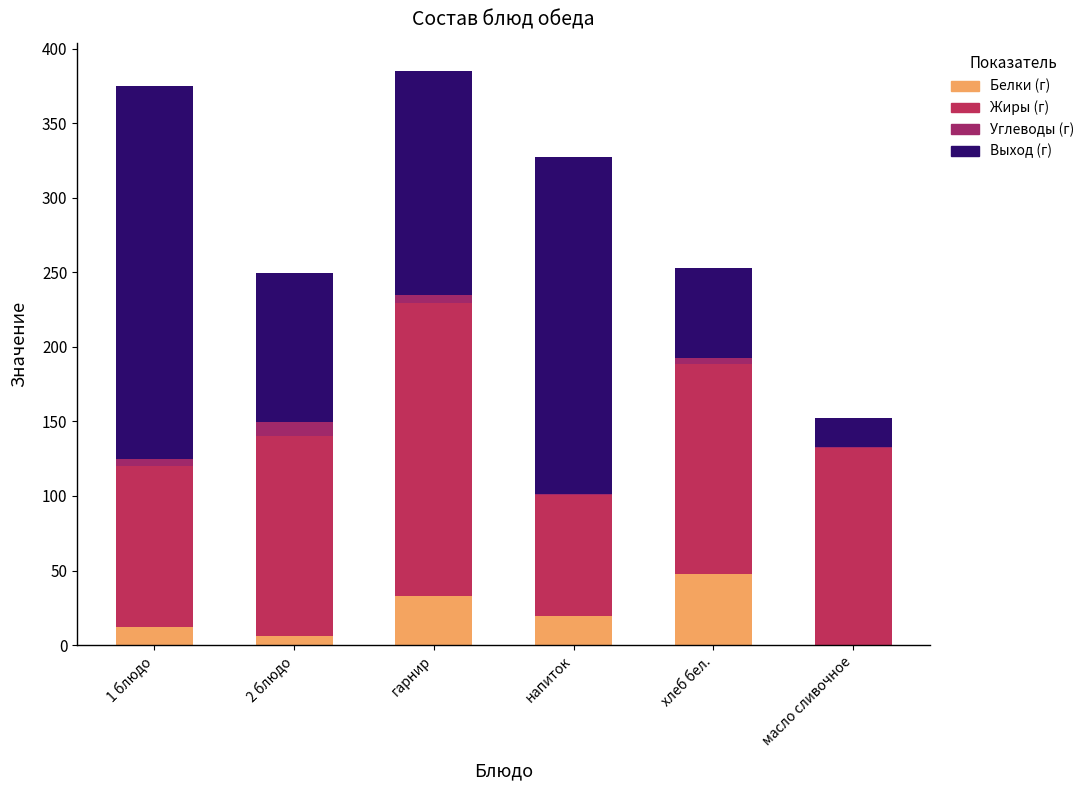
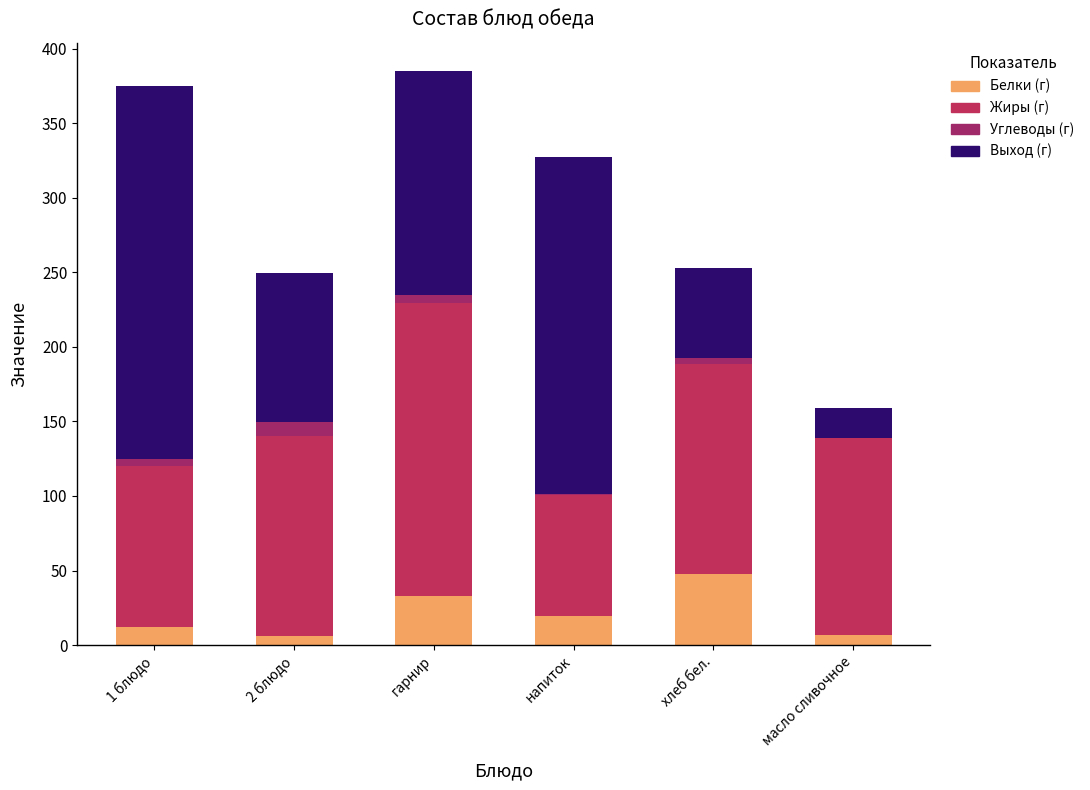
  {
    "Белки (г)": {
      "1 блюдо": 12,
      "2 блюдо": 6,
      "гарнир": 33,
      "напиток": 20,
      "хлеб бел.": 48,
-     "масло сливочное": 0
+     "масло сливочное": 7
    },
    "Выход (г)": {
      "1 блюдо": 250,
      "2 блюдо": 100,
      "гарнир": 150,
      "напиток": 226,
      "хлеб бел.": 60,
      "масло сливочное": 20
    }
  }
